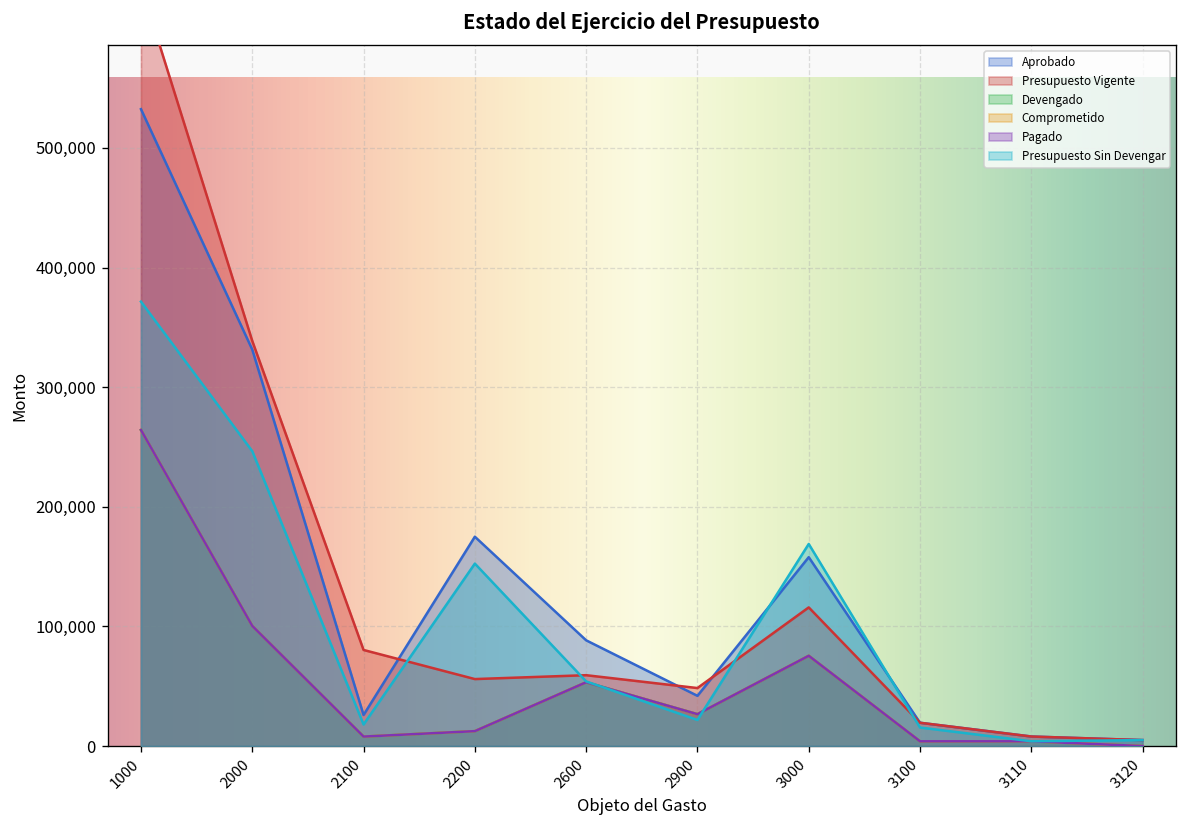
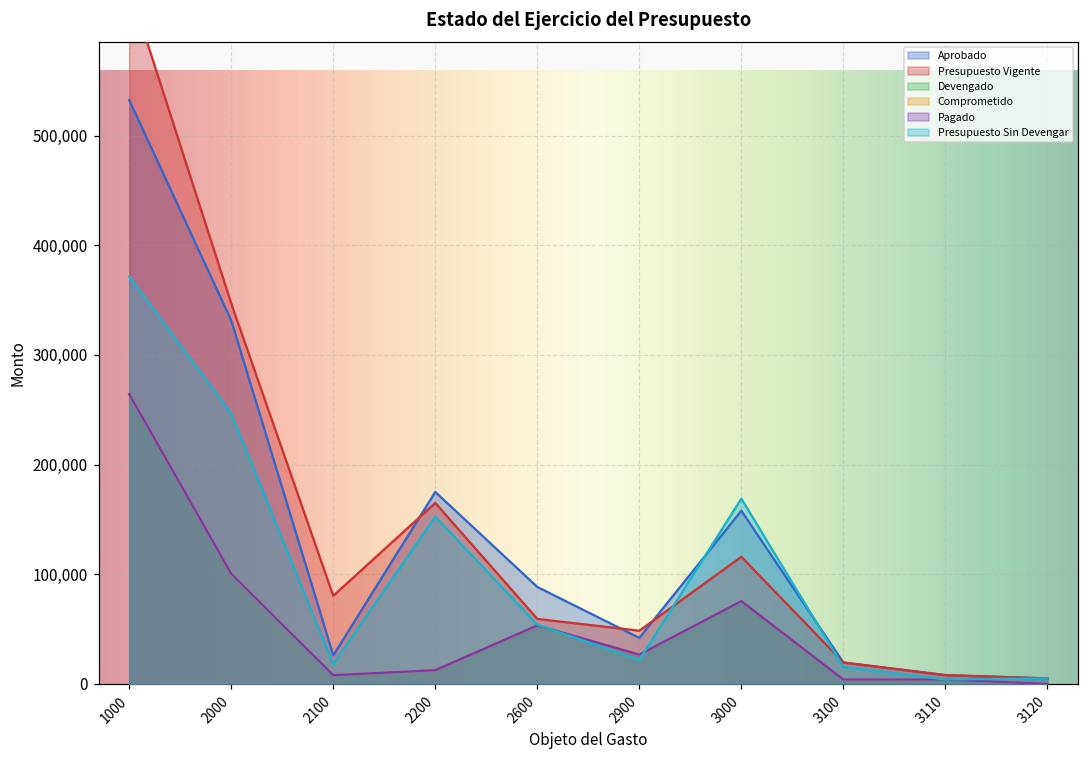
  {
    "Presupuesto Vigente": {
-     "2000": "340,000",
+     "2000": "350,000",
      "2100": "80,000",
-     "2200": "60,000",
+     "2200": "170,000",
      "2600": "60,000",
      "2900": "50,000",
      "3000": "120,000"
    }
  }
